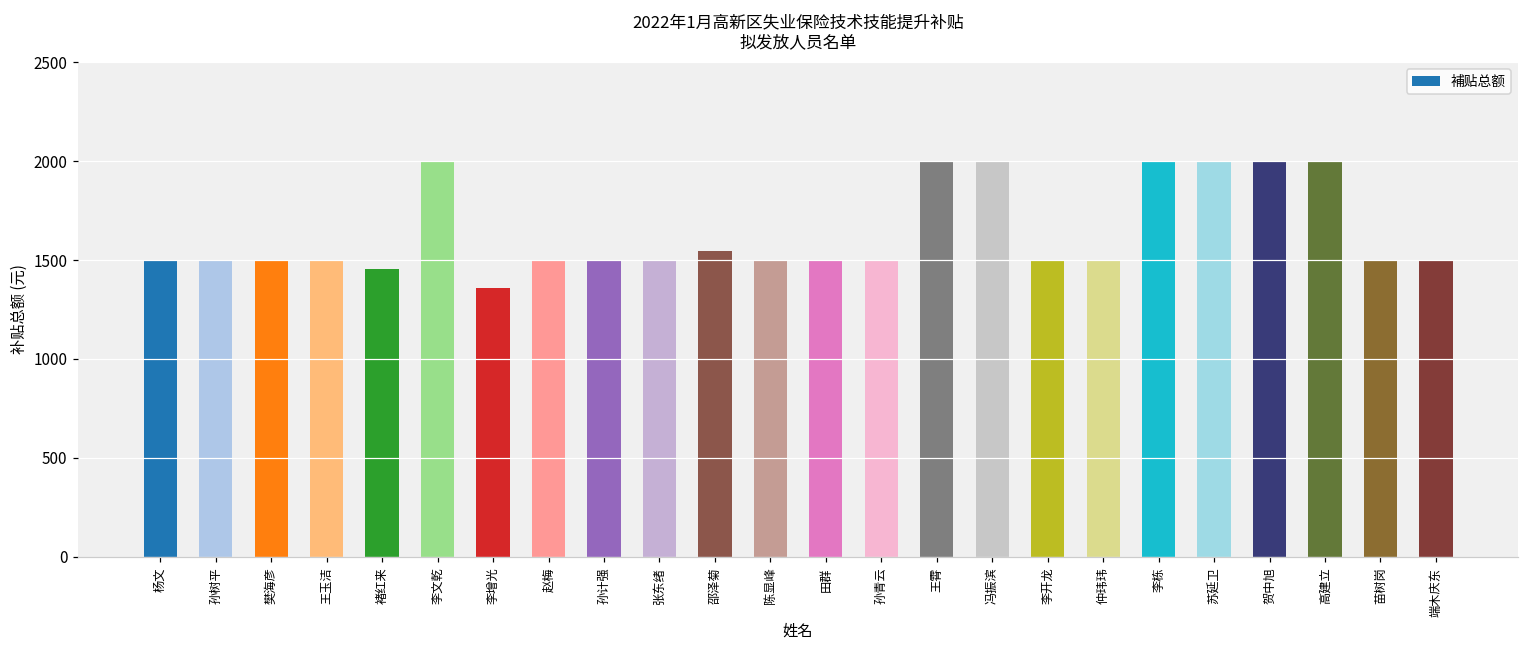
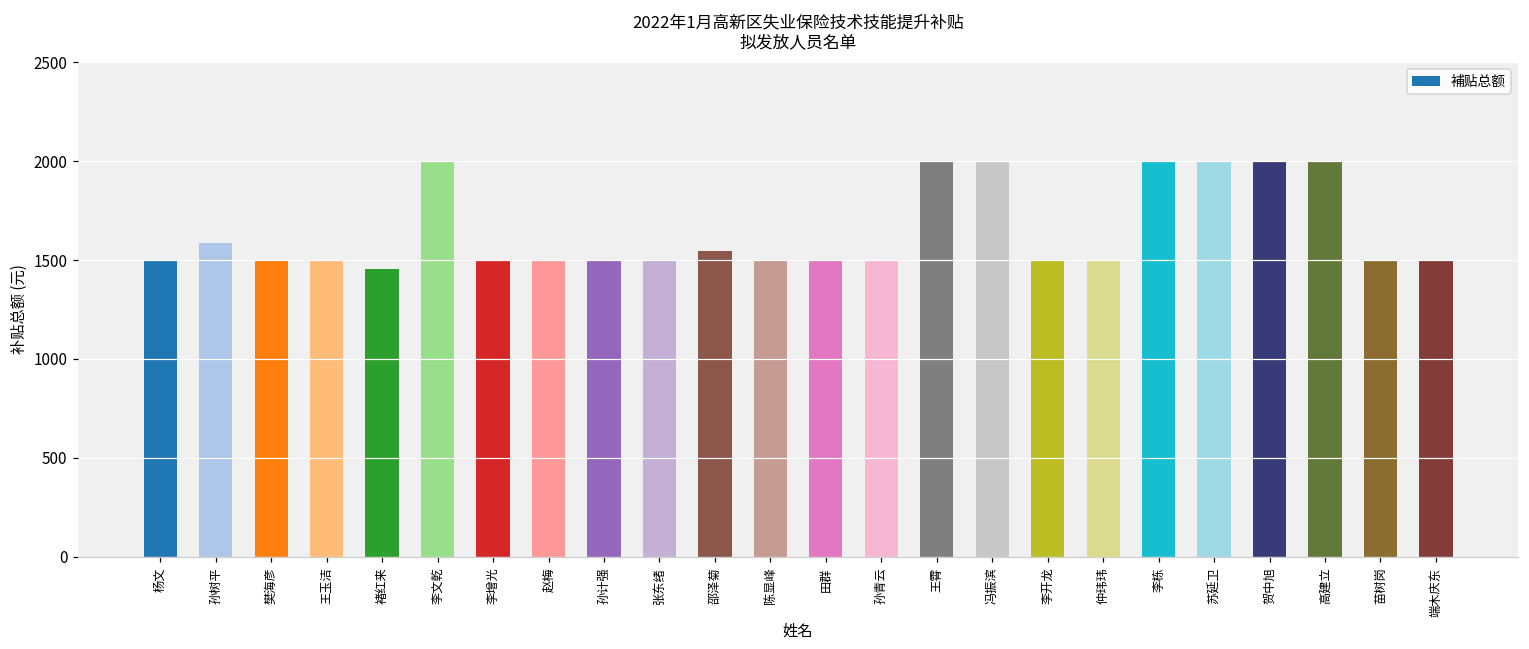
  {
    "杨文": 1500,
-   "孙树平": 1500,
+   "孙树平": 1590,
    "樊海彦": 1500,
    "王玉洁": 1500,
    "褚红来": 1450,
    "李文乾": 2000,
-   "李增光": 1360,
+   "李增光": 1500,
    "赵梅": 1500,
    "孙计强": 1500,
    "张东绪": 1500,
    "邵泽菊": 1550,
    "陈显峰": 1500,
    "田群": 1500,
    "孙青云": 1500,
    "王霄": 2000,
    "冯振滨": 2000,
    "李开龙": 1500,
    "仲玮玮": 1500,
    "李栋": 2000,
    "苏延卫": 2000,
    "贺中旭": 2000,
    "高建立": 2000,
    "苗树岗": 1500,
    "端木庆东": 1500
  }
